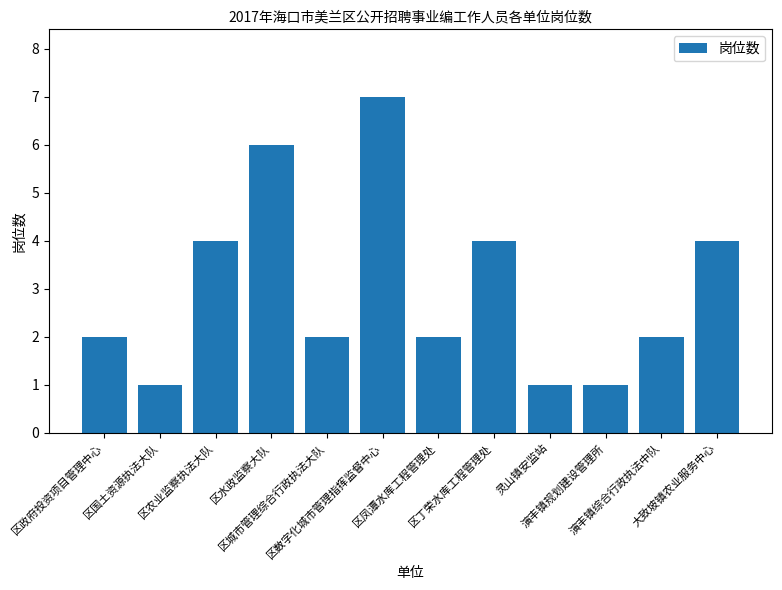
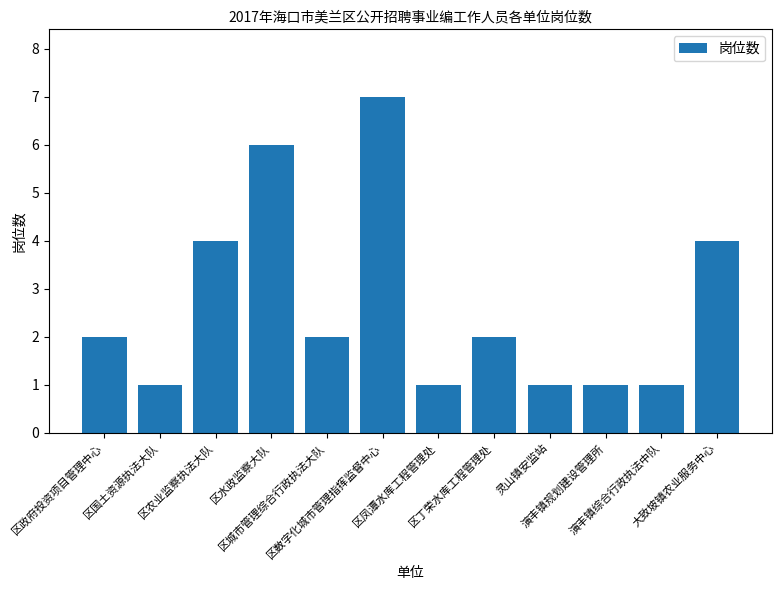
  {
    "区政府投资项目管理中心": 2,
    "区国土资源执法大队": 1,
    "区农业监察执法大队": 4,
    "区水政监察大队": 6,
    "区城市管理综合行政执法大队": 2,
    "区数字化城市管理指挥监督中心": 7,
-   "区凤潭水库工程管理处": 2,
-   "区丁荣水库工程管理处": 4,
+   "区凤潭水库工程管理处": 1,
+   "区丁荣水库工程管理处": 2,
    "灵山镇安监站": 1,
    "演丰镇规划建设管理所": 1,
-   "演丰镇综合行政执法中队": 2,
+   "演丰镇综合行政执法中队": 1,
    "大致坡镇农业服务中心": 4
  }
